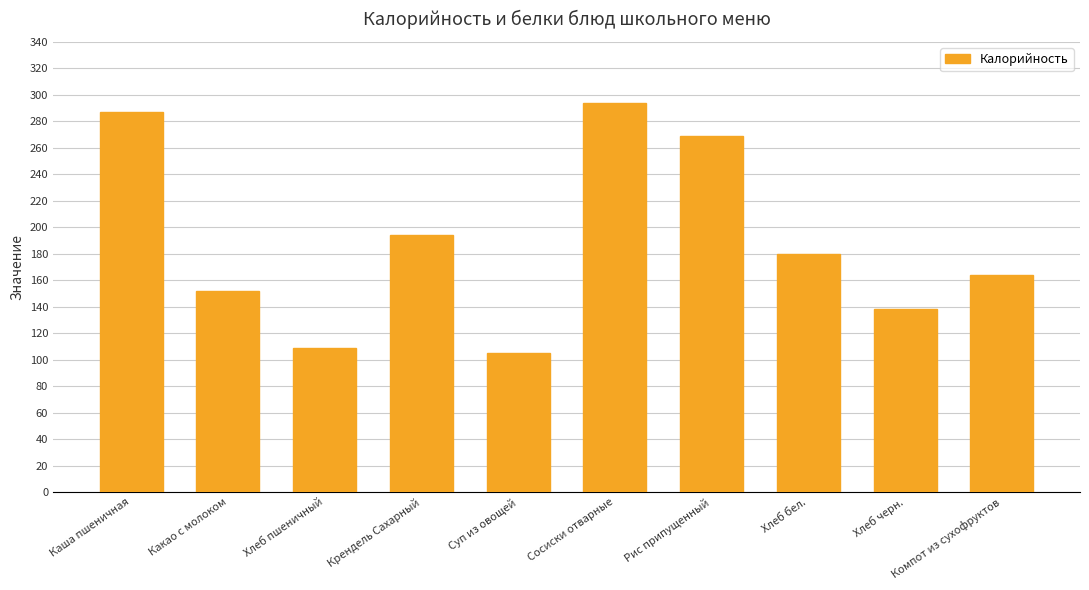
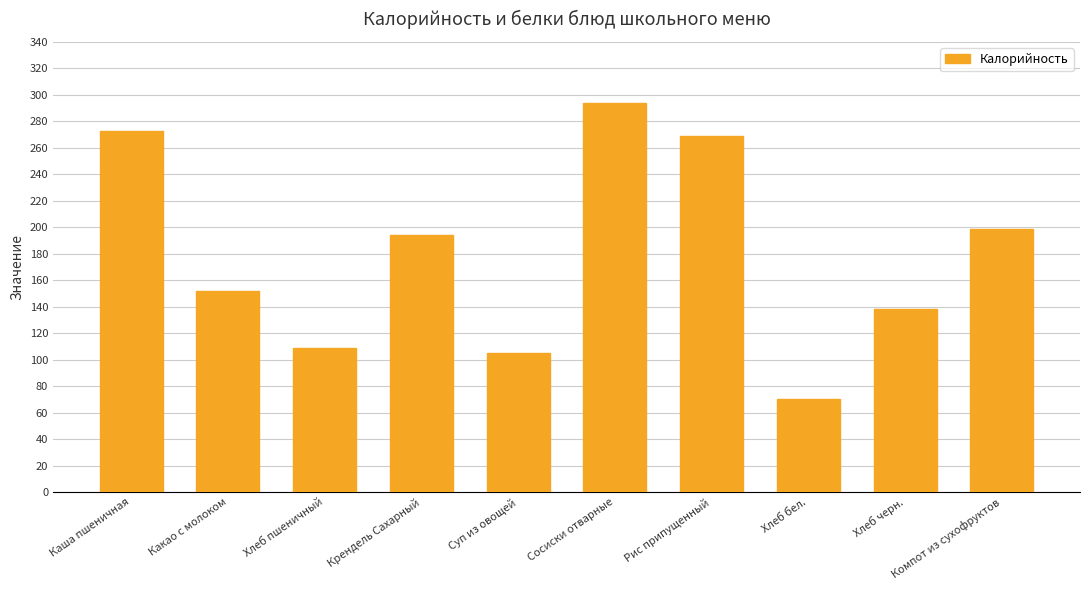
  {
-   "Каша пшеничная": 287,
+   "Каша пшеничная": 273,
    "Какао с молоком": 152,
    "Хлеб пшеничный": 109,
    "Крендель Сахарный": 194,
    "Суп из овощей": 105,
    "Сосиски отварные": 294,
    "Рис припущенный": 269,
-   "Хлеб бел.": 180,
+   "Хлеб бел.": 70,
    "Хлеб черн.": 138,
-   "Компот из сухофруктов": 164
+   "Компот из сухофруктов": 199
  }
